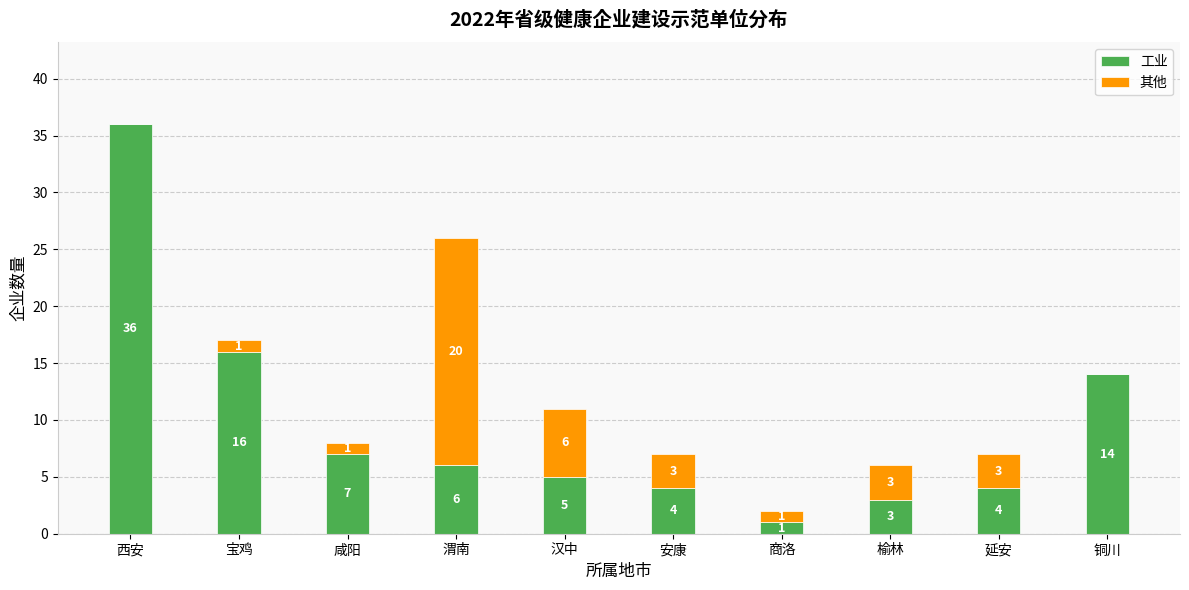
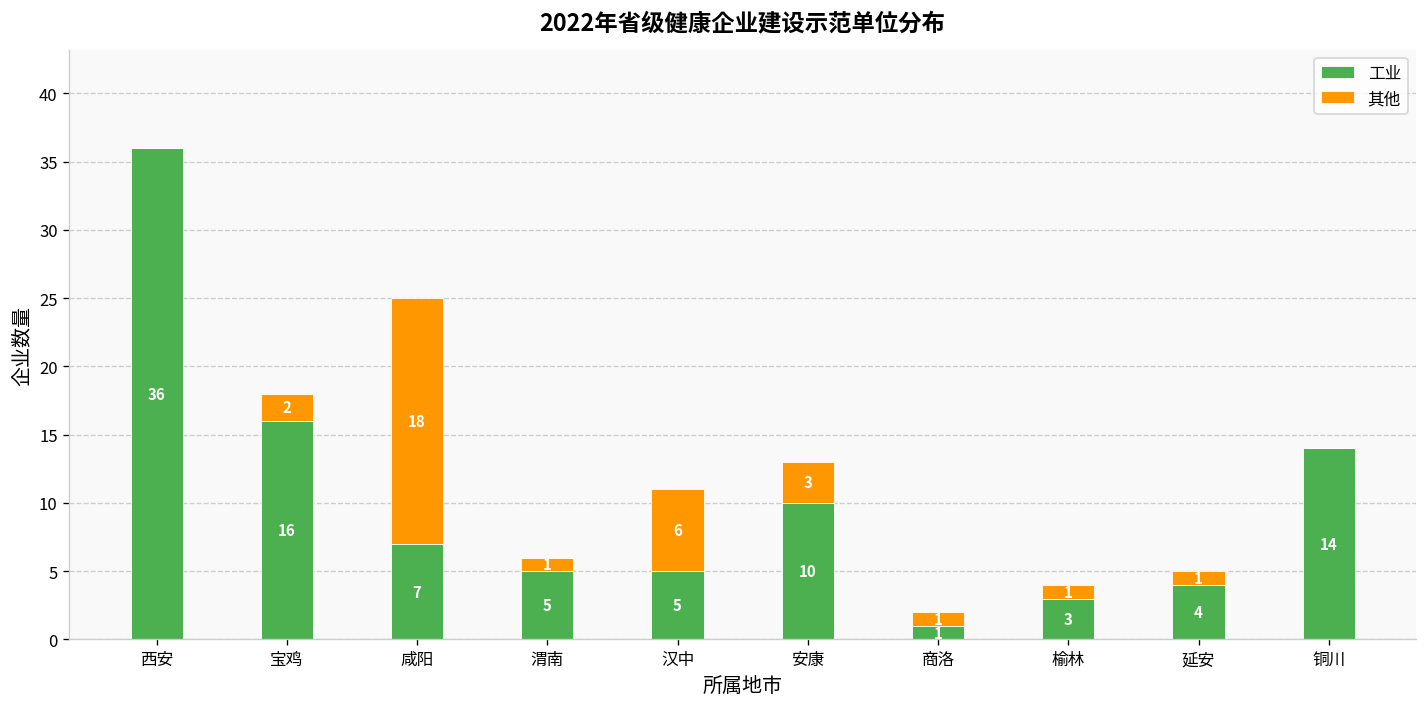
  {
    "工业": {
      "西安": 36,
      "宝鸡": 16,
      "咸阳": 7,
-     "渭南": 6,
+     "渭南": 5,
      "汉中": 5,
-     "安康": 4,
+     "安康": 10,
      "商洛": 1,
      "榆林": 3,
      "延安": 4,
      "铜川": 14
    },
    "其他": {
-     "宝鸡": 1,
-     "咸阳": 1,
-     "渭南": 20,
+     "宝鸡": 2,
+     "咸阳": 18,
+     "渭南": 1,
      "汉中": 6,
      "安康": 3,
      "商洛": 1,
-     "榆林": 3,
-     "延安": 3
+     "榆林": 1,
+     "延安": 1
    }
  }
